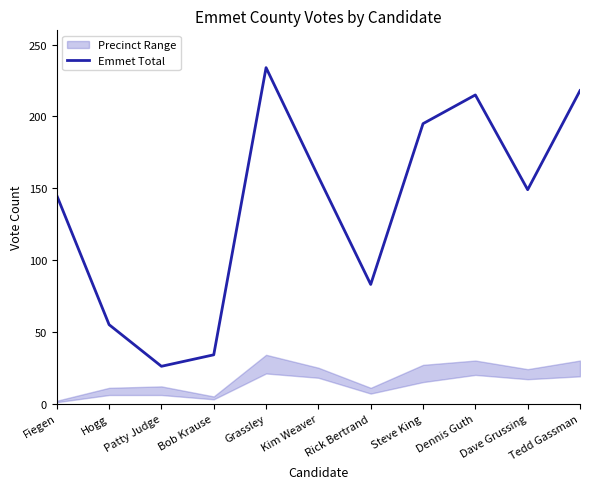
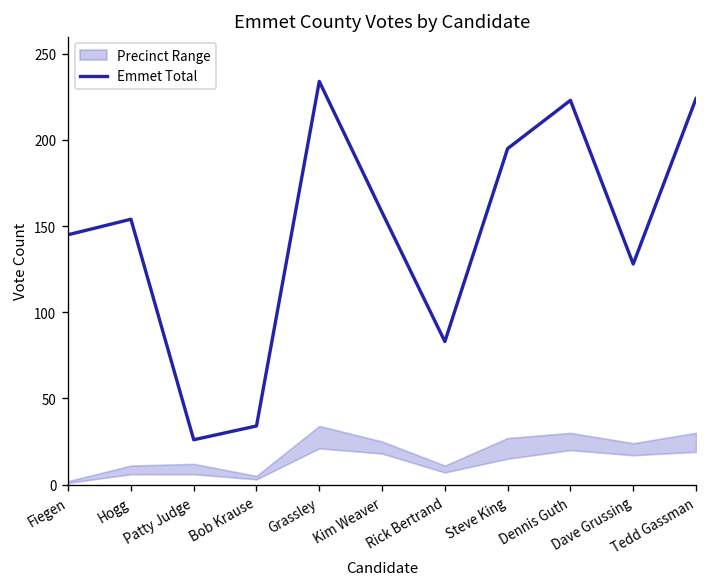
  {
    "Emmet Total": {
      "Fiegen": 145,
-     "Hogg": 55,
+     "Hogg": 154,
      "Patty Judge": 26,
      "Bob Krause": 34,
      "Grassley": 234,
      "Kim Weaver": 158,
      "Rick Bertrand": 83,
      "Steve King": 195,
-     "Dennis Guth": 215,
-     "Dave Grussing": 149,
-     "Tedd Gassman": 218
+     "Dennis Guth": 223,
+     "Dave Grussing": 128,
+     "Tedd Gassman": 224
    }
  }
